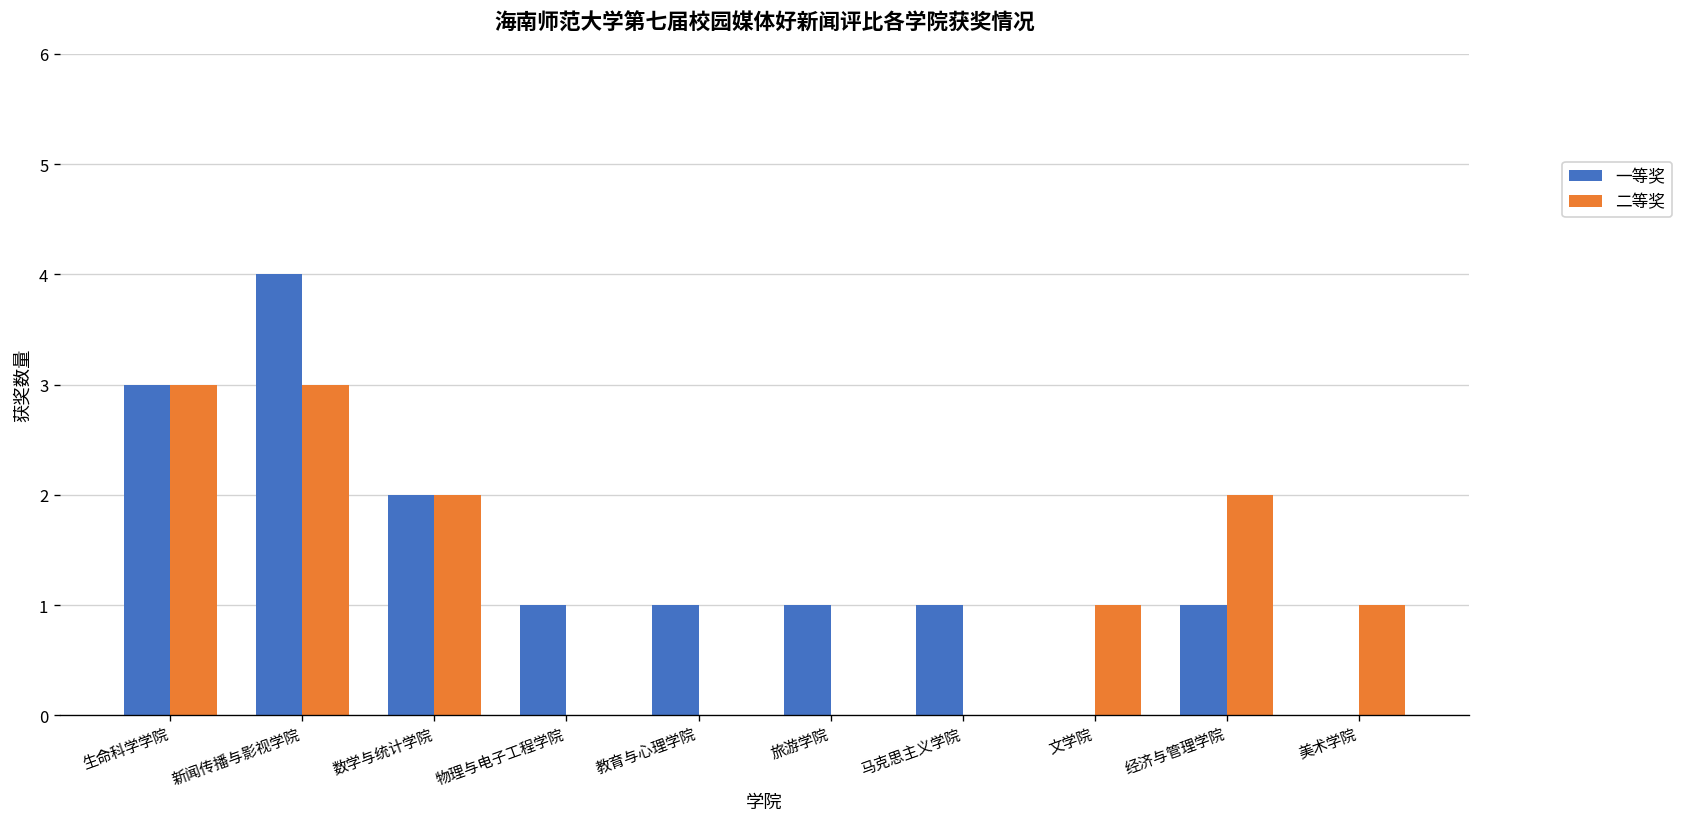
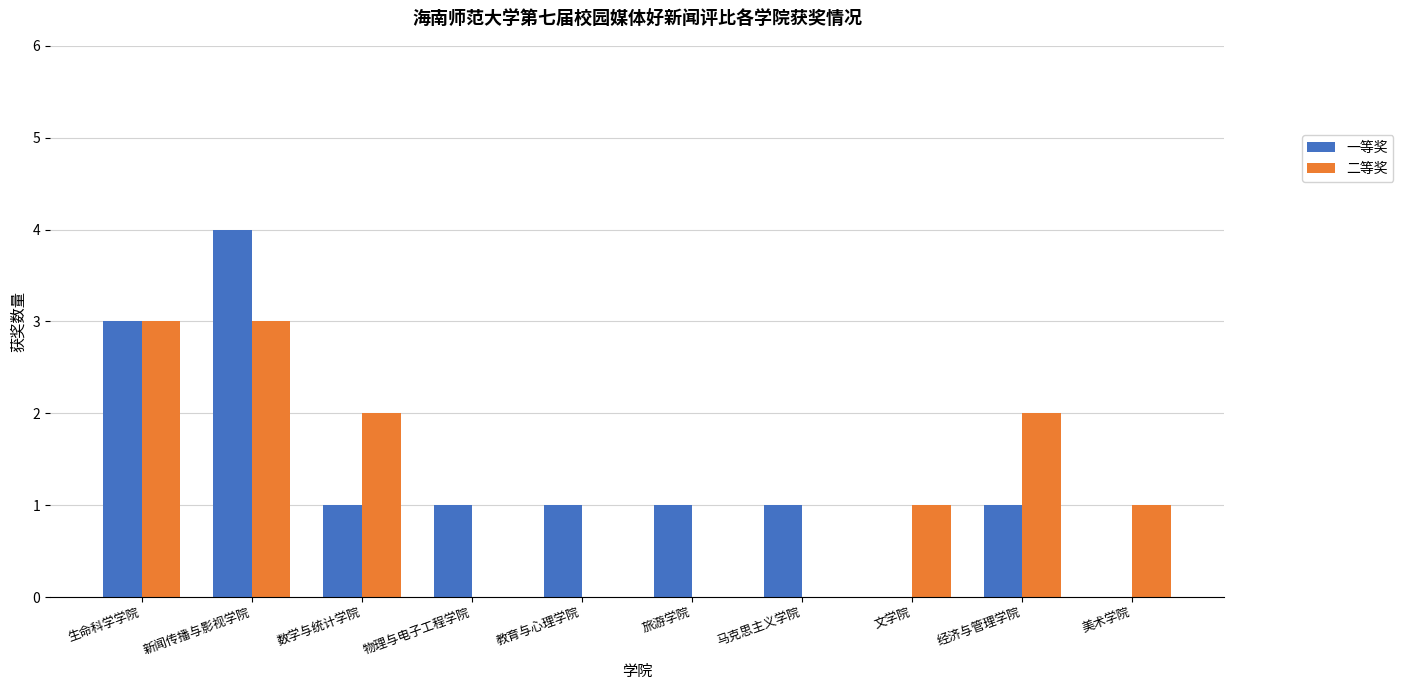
  {
    "一等奖": {
      "生命科学学院": 3,
      "新闻传播与影视学院": 4,
-     "数学与统计学院": 2,
+     "数学与统计学院": 1,
      "物理与电子工程学院": 1,
      "教育与心理学院": 1,
      "旅游学院": 1,
      "马克思主义学院": 1,
      "文学院": 0,
      "经济与管理学院": 1,
      "美术学院": 0
    },
    "二等奖": {
      "生命科学学院": 3,
      "新闻传播与影视学院": 3,
      "数学与统计学院": 2,
      "物理与电子工程学院": 0,
      "教育与心理学院": 0,
      "旅游学院": 0,
      "马克思主义学院": 0,
      "文学院": 1,
      "经济与管理学院": 2,
      "美术学院": 1
    }
  }
